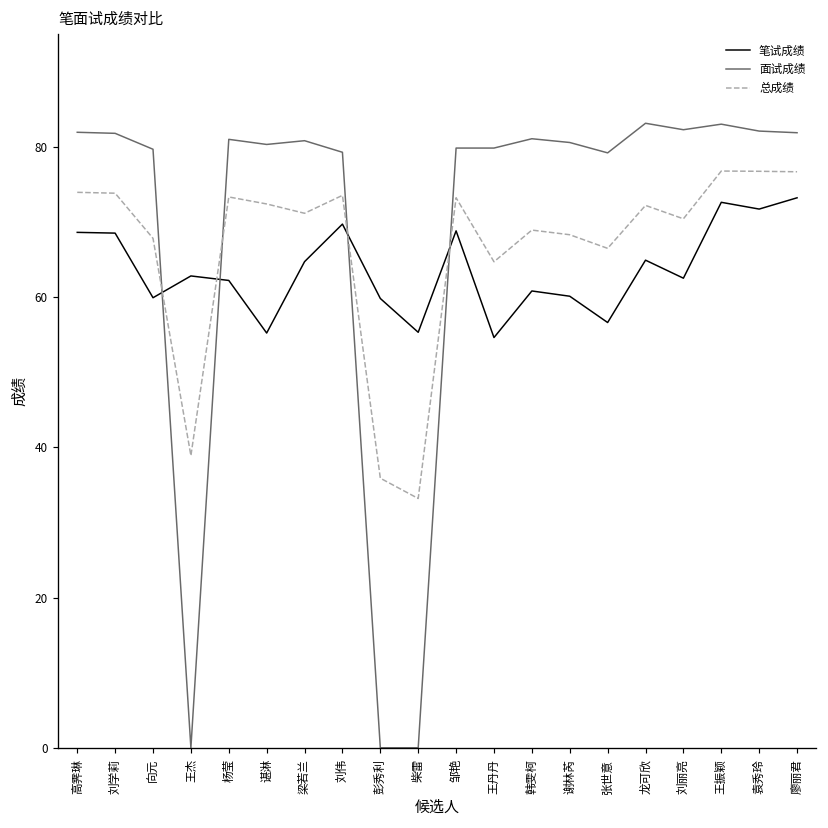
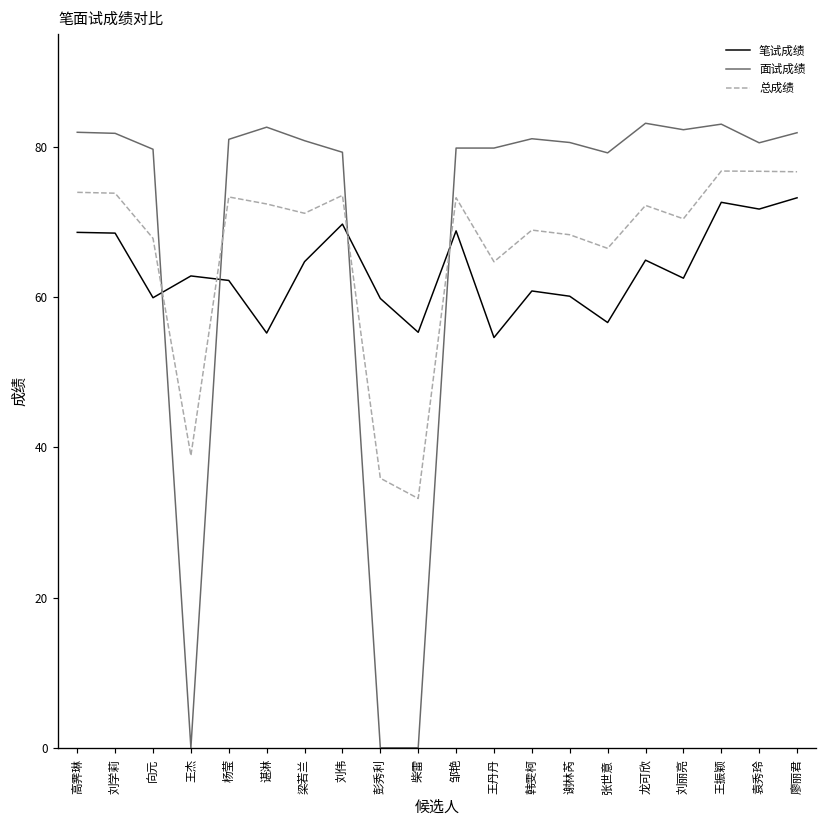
  {
    "笔试成绩": {
      "高霁琳": 69,
      "刘学莉": 69,
      "向元": 60,
      "王杰": 63,
      "杨莹": 62,
      "谌淋": 55,
      "梁若兰": 65,
      "刘伟": 70,
      "彭秀利": 60,
      "柴雷": 55,
      "邹艳": 69,
      "王丹丹": 55,
      "韩雯柯": 61,
      "谢林芮": 60,
      "张世意": 57,
      "龙可欣": 65,
      "刘丽亮": 63,
      "王振颖": 73,
      "袁秀玲": 72,
      "廖丽君": 73
    },
    "面试成绩": {
      "高霁琳": 82,
      "刘学莉": 82,
      "向元": 80,
      "王杰": 0,
      "杨莹": 81,
-     "谌淋": 80,
+     "谌淋": 83,
      "梁若兰": 81,
      "刘伟": 79,
      "彭秀利": 0,
      "柴雷": 0,
      "邹艳": 80,
      "王丹丹": 80,
      "韩雯柯": 81,
      "谢林芮": 81,
      "张世意": 79,
      "龙可欣": 83,
      "刘丽亮": 82,
      "王振颖": 83,
-     "袁秀玲": 82,
+     "袁秀玲": 81,
      "廖丽君": 82
    },
    "总成绩": {
      "高霁琳": 74,
      "刘学莉": 74,
      "向元": 68,
      "王杰": 39,
      "杨莹": 73,
      "谌淋": 72,
      "梁若兰": 71,
      "刘伟": 74,
      "彭秀利": 36,
      "柴雷": 33,
      "邹艳": 73,
      "王丹丹": 65,
      "韩雯柯": 69,
      "谢林芮": 68,
      "张世意": 66,
      "龙可欣": 72,
      "刘丽亮": 70,
      "王振颖": 77,
      "袁秀玲": 77,
      "廖丽君": 77
    }
  }
